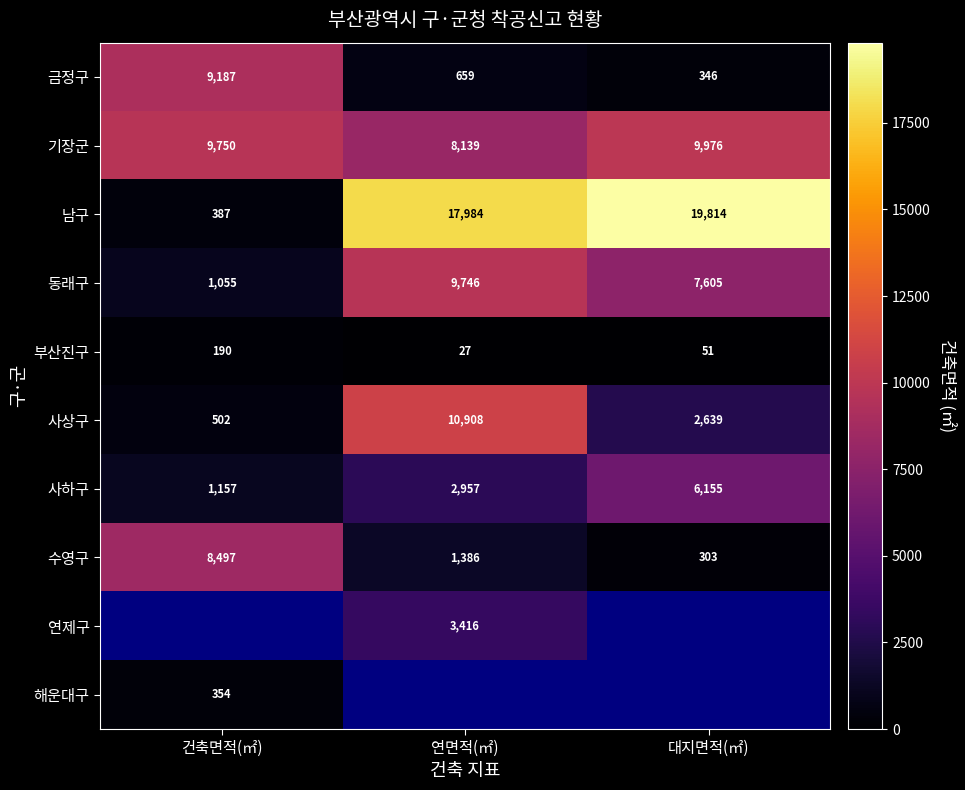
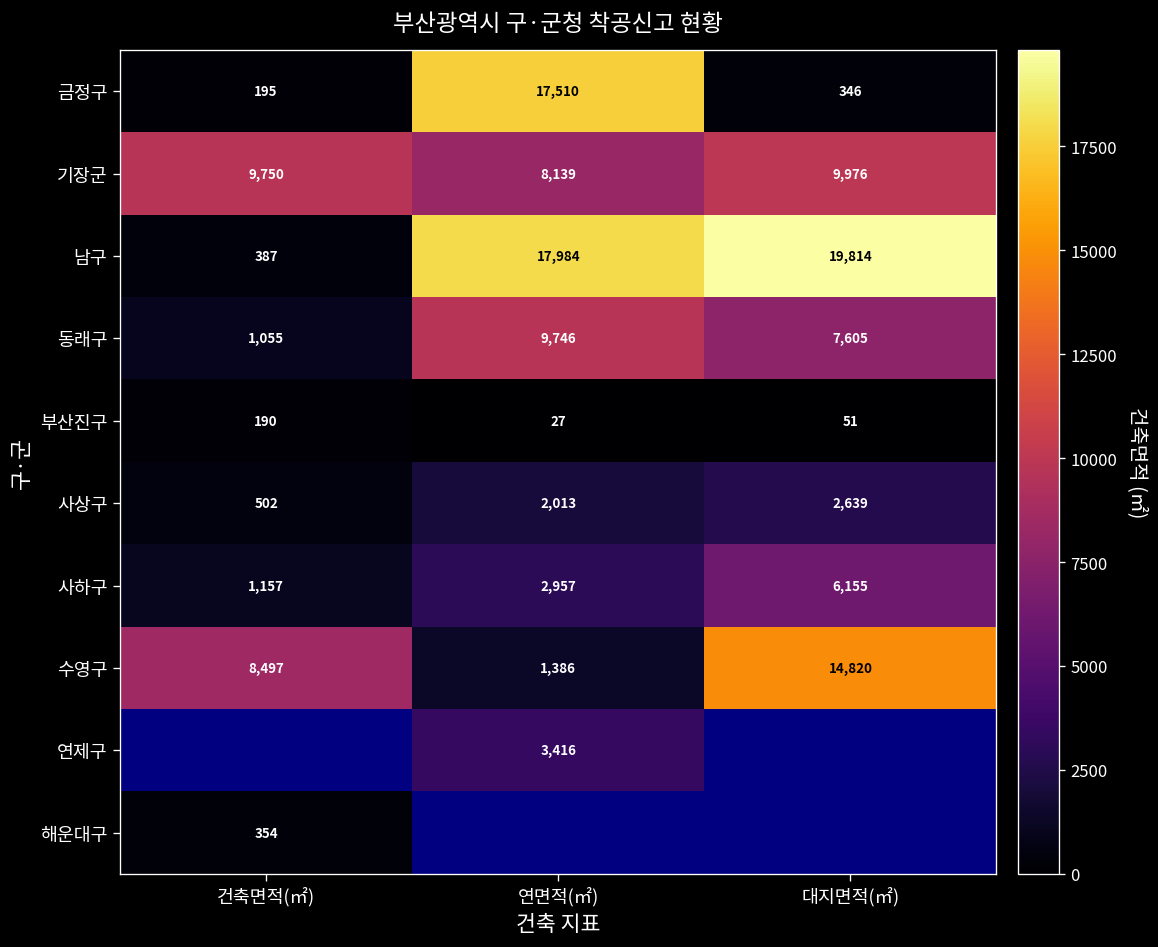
  {
    "금정구": {
-     "건축면적(㎡)": "9,187",
-     "연면적(㎡)": "659",
+     "건축면적(㎡)": "195",
+     "연면적(㎡)": "17,510",
      "대지면적(㎡)": "346"
    },
    "기장군": {
      "건축면적(㎡)": "9,750",
      "연면적(㎡)": "8,139",
      "대지면적(㎡)": "9,976"
    },
    "남구": {
      "건축면적(㎡)": "387",
      "연면적(㎡)": "17,984",
      "대지면적(㎡)": "19,814"
    },
    "동래구": {
      "건축면적(㎡)": "1,055",
      "연면적(㎡)": "9,746",
      "대지면적(㎡)": "7,605"
    },
    "부산진구": {
      "건축면적(㎡)": "190",
      "연면적(㎡)": "27",
      "대지면적(㎡)": "51"
    },
    "사상구": {
      "건축면적(㎡)": "502",
-     "연면적(㎡)": "10,908",
+     "연면적(㎡)": "2,013",
      "대지면적(㎡)": "2,639"
    },
    "사하구": {
      "건축면적(㎡)": "1,157",
      "연면적(㎡)": "2,957",
      "대지면적(㎡)": "6,155"
    },
    "수영구": {
      "건축면적(㎡)": "8,497",
      "연면적(㎡)": "1,386",
-     "대지면적(㎡)": "303"
+     "대지면적(㎡)": "14,820"
    },
    "연제구": {
      "연면적(㎡)": "3,416"
    },
    "해운대구": {
      "건축면적(㎡)": "354"
    }
  }
